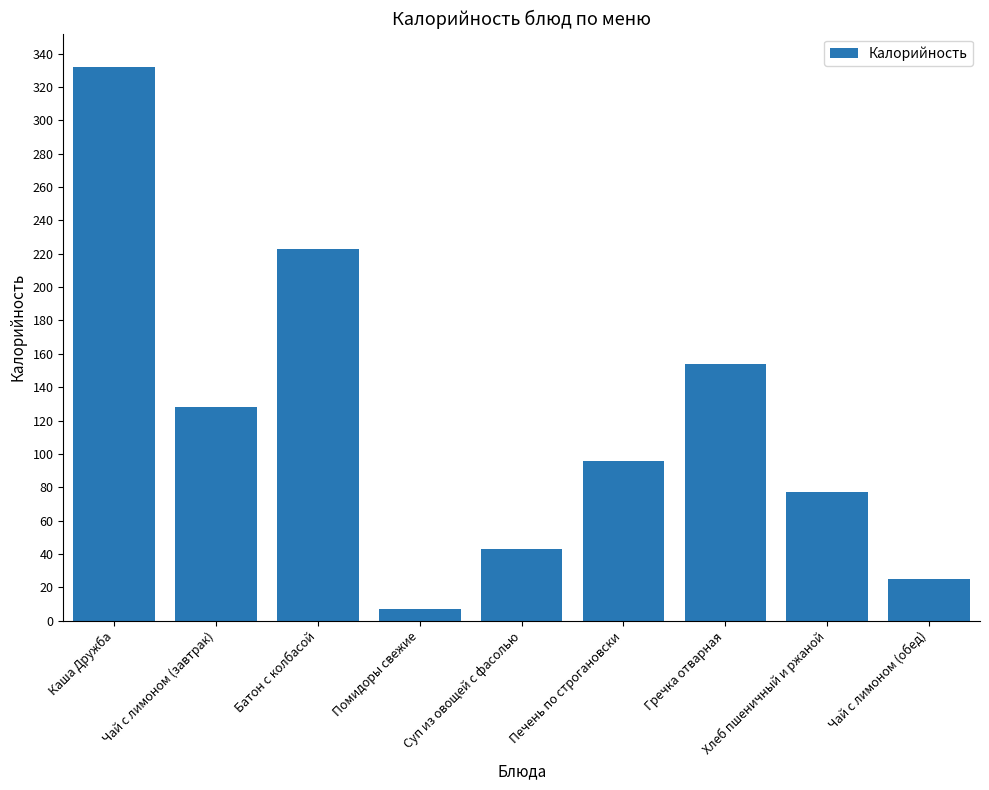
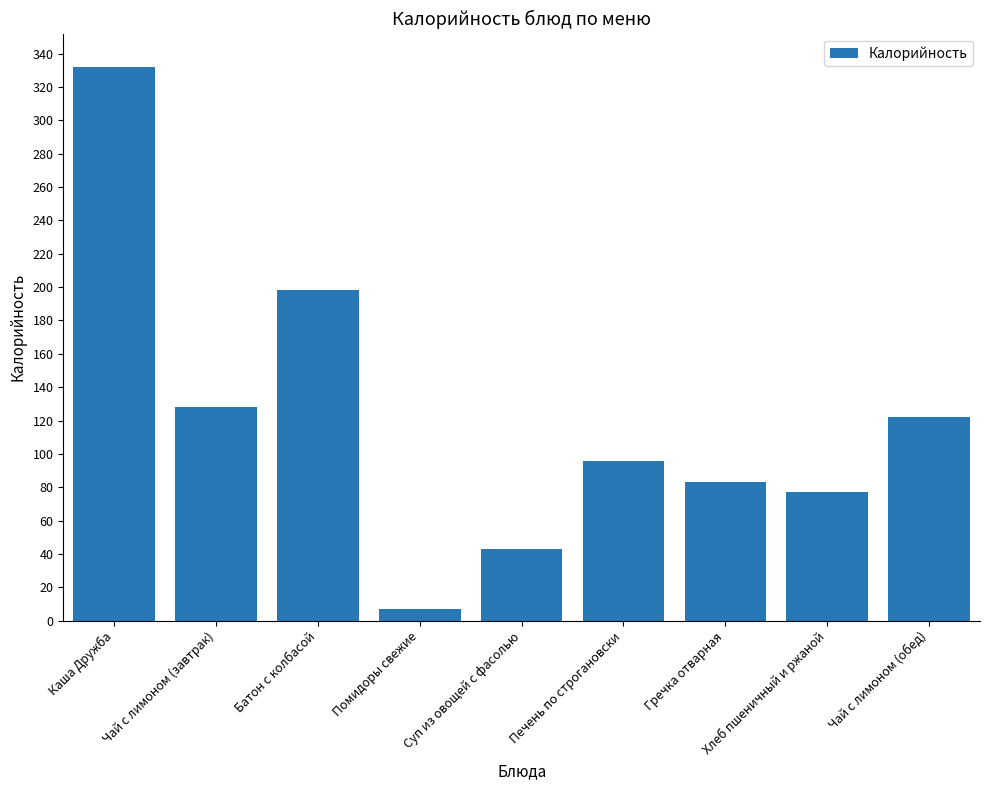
  {
    "Каша Дружба": 332,
    "Чай с лимоном (завтрак)": 128,
-   "Батон с колбасой": 223,
+   "Батон с колбасой": 198,
    "Помидоры свежие": 7,
    "Суп из овощей с фасолью": 43,
    "Печень по строгановски": 96,
-   "Гречка отварная": 154,
+   "Гречка отварная": 83,
    "Хлеб пшеничный и ржаной": 77,
-   "Чай с лимоном (обед)": 25
+   "Чай с лимоном (обед)": 122
  }
